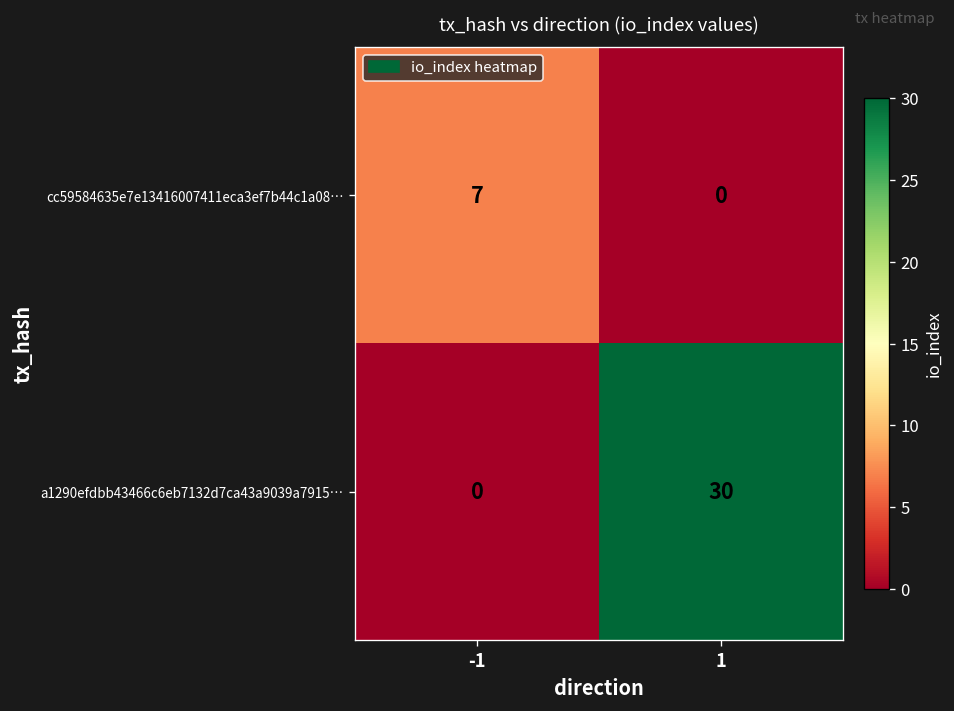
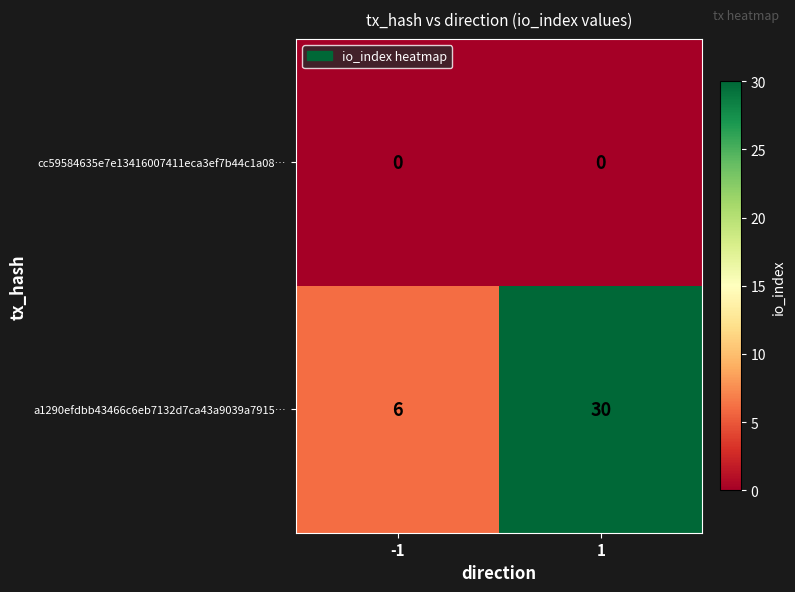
  {
    "cc59584635e7e13416007411eca3ef7b44c1a08…": {
-     "-1": 7,
+     "-1": 0,
      "1": 0
    },
    "a1290efdbb43466c6eb7132d7ca43a9039a7915…": {
-     "-1": 0,
+     "-1": 6,
      "1": 30
    }
  }
